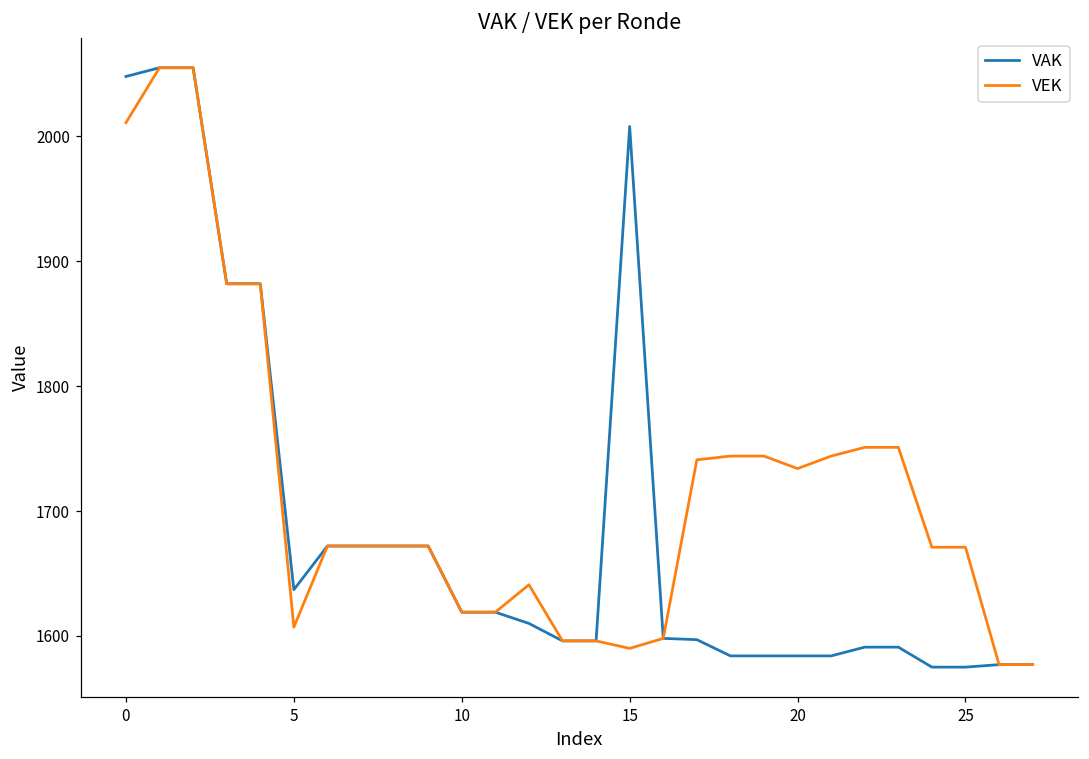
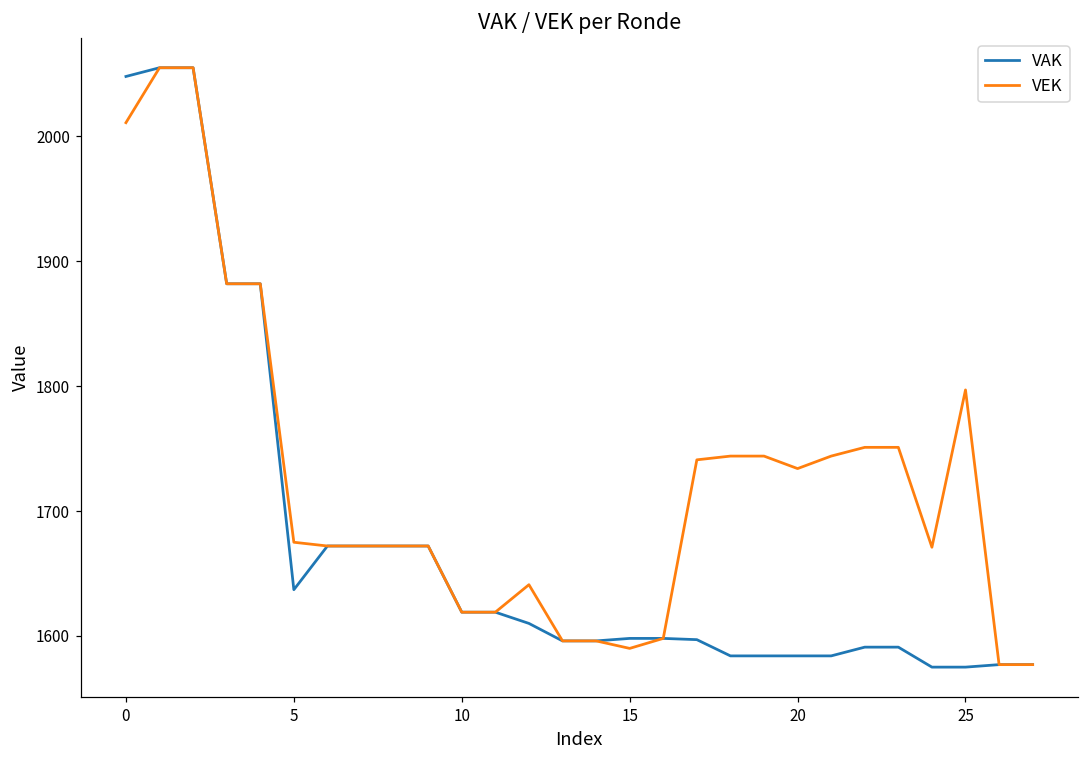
  {
    "VAK": {
      "0": 2048,
      "5": 1637,
-     "15": 2008,
+     "15": 1598,
      "20": 1584,
      "25": 1575
    },
    "VEK": {
      "0": 2011,
-     "5": 1607,
+     "5": 1675,
      "15": 1590,
      "20": 1734,
-     "25": 1671
+     "25": 1797
    }
  }
